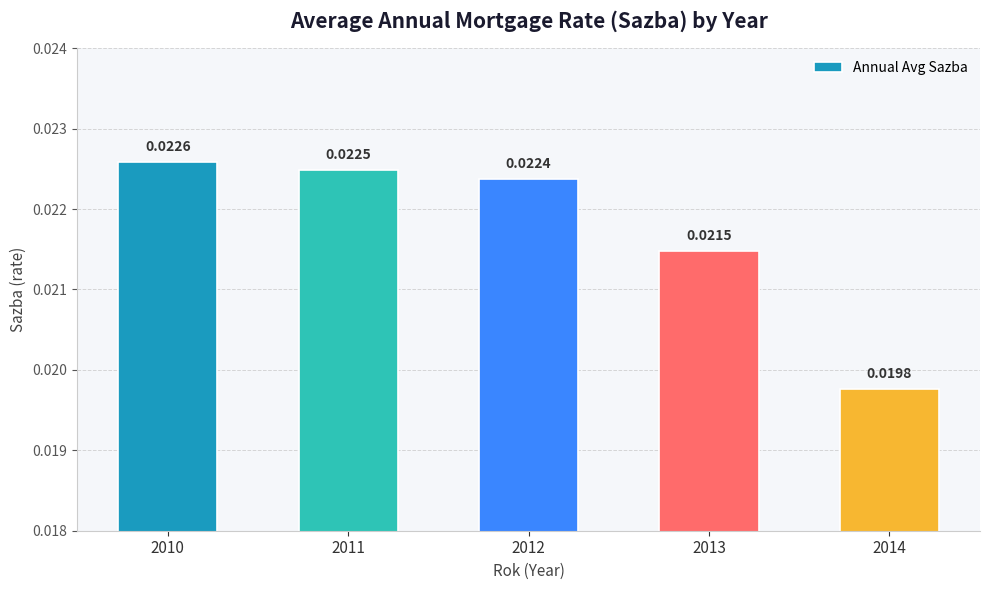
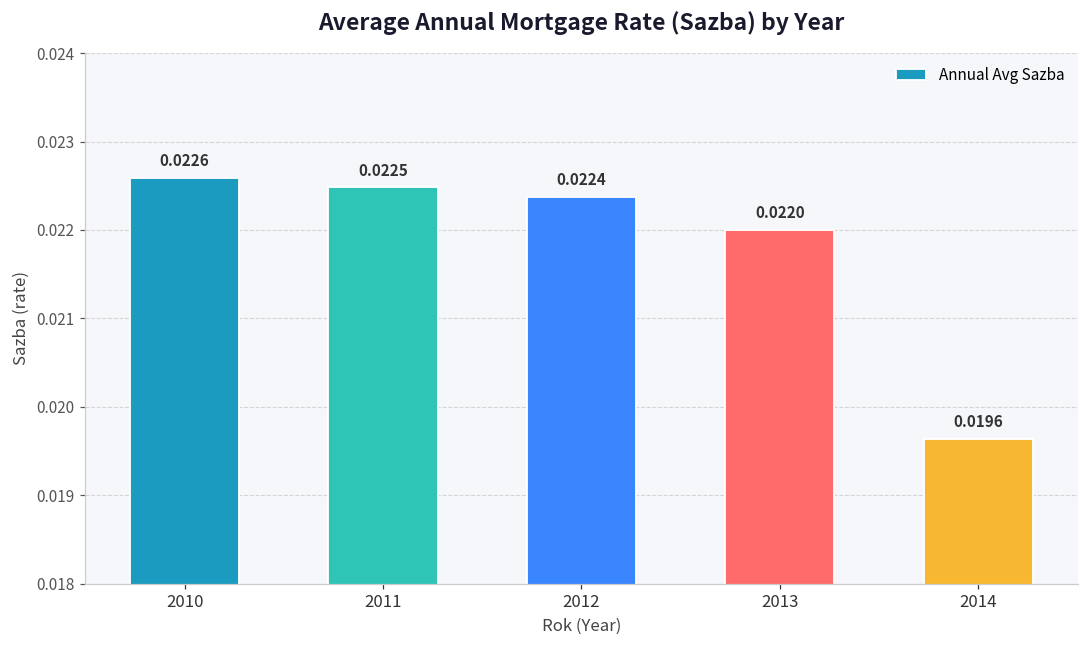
  {
    "2010": 0.0226,
    "2011": 0.0225,
    "2012": 0.0224,
-   "2013": 0.0215,
-   "2014": 0.0198
+   "2013": 0.0220,
+   "2014": 0.0196
  }
